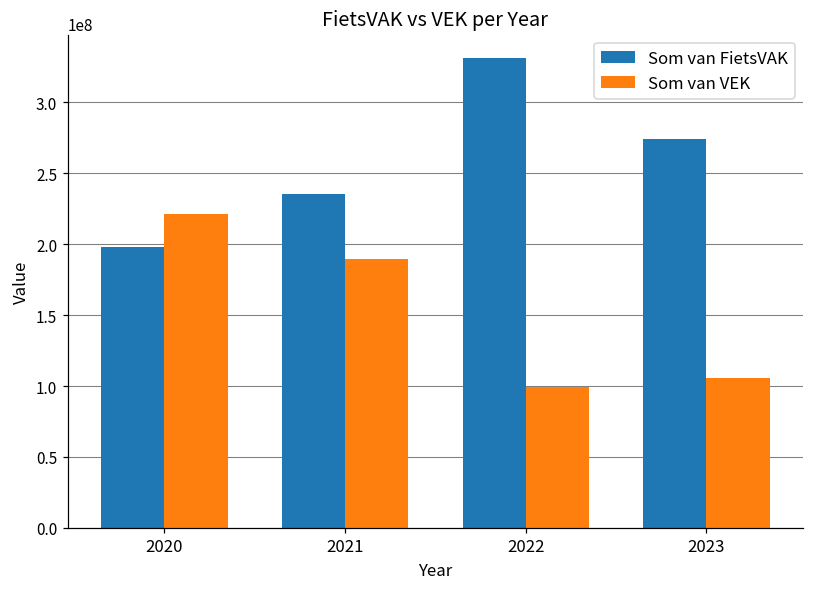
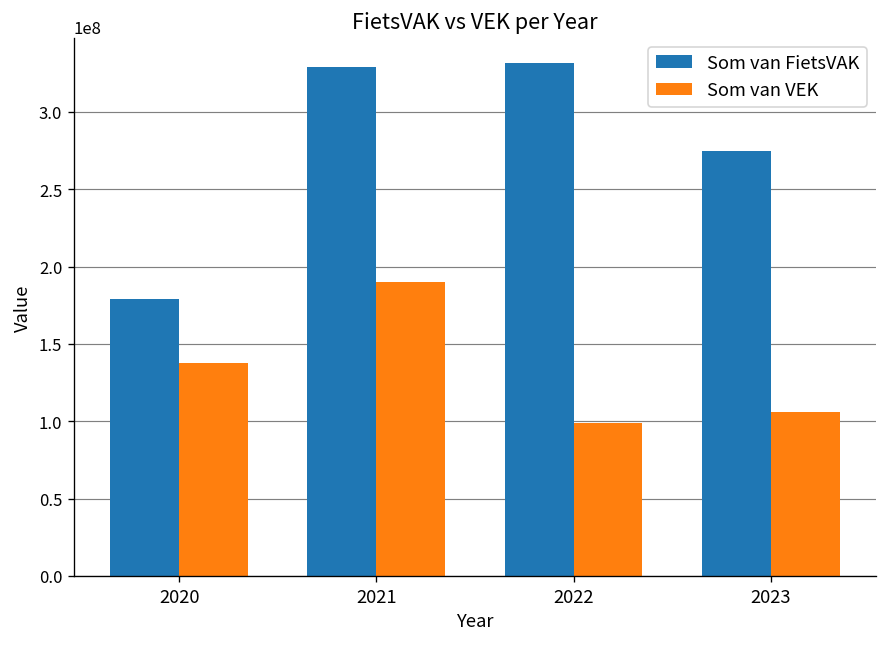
  {
    "Som van FietsVAK": {
-     "2020": 198000000,
-     "2021": 235000000,
+     "2020": 179000000,
+     "2021": 329000000,
      "2022": 331000000,
      "2023": 275000000
    },
    "Som van VEK": {
-     "2020": 222000000,
+     "2020": 138000000,
      "2021": 190000000,
      "2022": 99000000,
      "2023": 106000000
    }
  }
